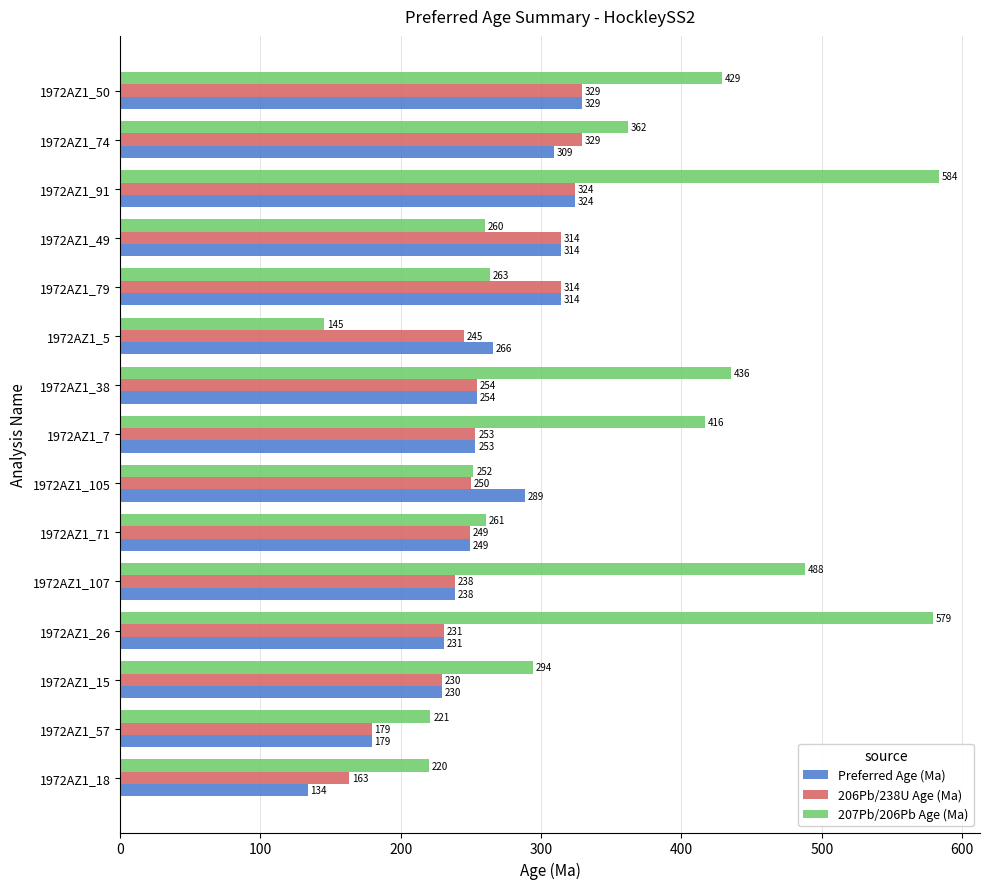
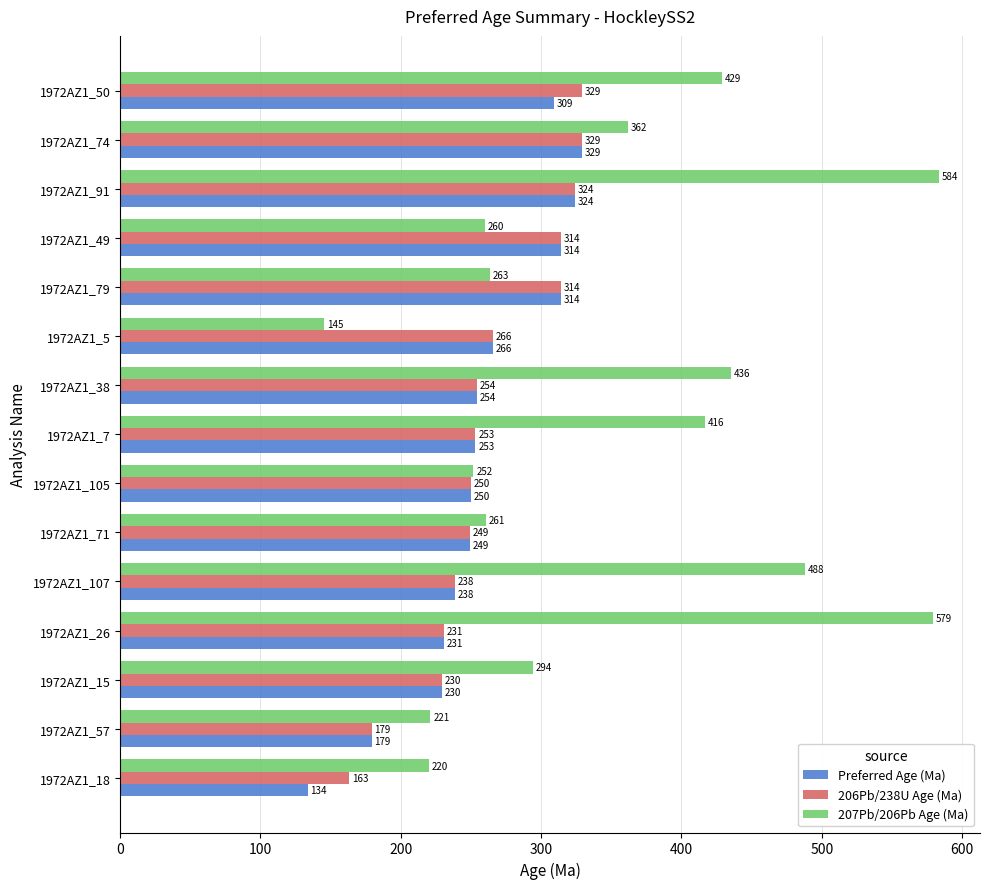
  {
    "Preferred Age (Ma)": {
-     "1972AZ1_50": 329,
-     "1972AZ1_74": 309,
+     "1972AZ1_50": 309,
+     "1972AZ1_74": 329,
      "1972AZ1_91": 324,
      "1972AZ1_49": 314,
      "1972AZ1_79": 314,
      "1972AZ1_5": 266,
      "1972AZ1_38": 254,
      "1972AZ1_7": 253,
-     "1972AZ1_105": 289,
+     "1972AZ1_105": 250,
      "1972AZ1_71": 249,
      "1972AZ1_107": 238,
      "1972AZ1_26": 231,
      "1972AZ1_15": 230,
      "1972AZ1_57": 179,
      "1972AZ1_18": 134
    },
    "206Pb/238U Age (Ma)": {
      "1972AZ1_50": 329,
      "1972AZ1_74": 329,
      "1972AZ1_91": 324,
      "1972AZ1_49": 314,
      "1972AZ1_79": 314,
-     "1972AZ1_5": 245,
+     "1972AZ1_5": 266,
      "1972AZ1_38": 254,
      "1972AZ1_7": 253,
      "1972AZ1_105": 250,
      "1972AZ1_71": 249,
      "1972AZ1_107": 238,
      "1972AZ1_26": 231,
      "1972AZ1_15": 230,
      "1972AZ1_57": 179,
      "1972AZ1_18": 163
    },
    "207Pb/206Pb Age (Ma)": {
      "1972AZ1_50": 429,
      "1972AZ1_74": 362,
      "1972AZ1_91": 584,
      "1972AZ1_49": 260,
      "1972AZ1_79": 263,
      "1972AZ1_5": 145,
      "1972AZ1_38": 436,
      "1972AZ1_7": 416,
      "1972AZ1_105": 252,
      "1972AZ1_71": 261,
      "1972AZ1_107": 488,
      "1972AZ1_26": 579,
      "1972AZ1_15": 294,
      "1972AZ1_57": 221,
      "1972AZ1_18": 220
    }
  }
